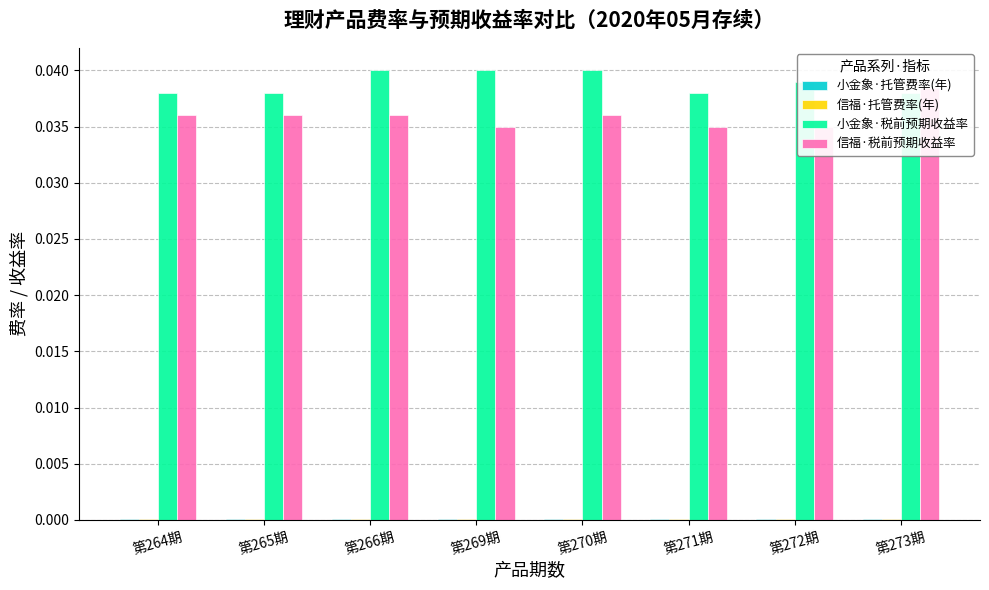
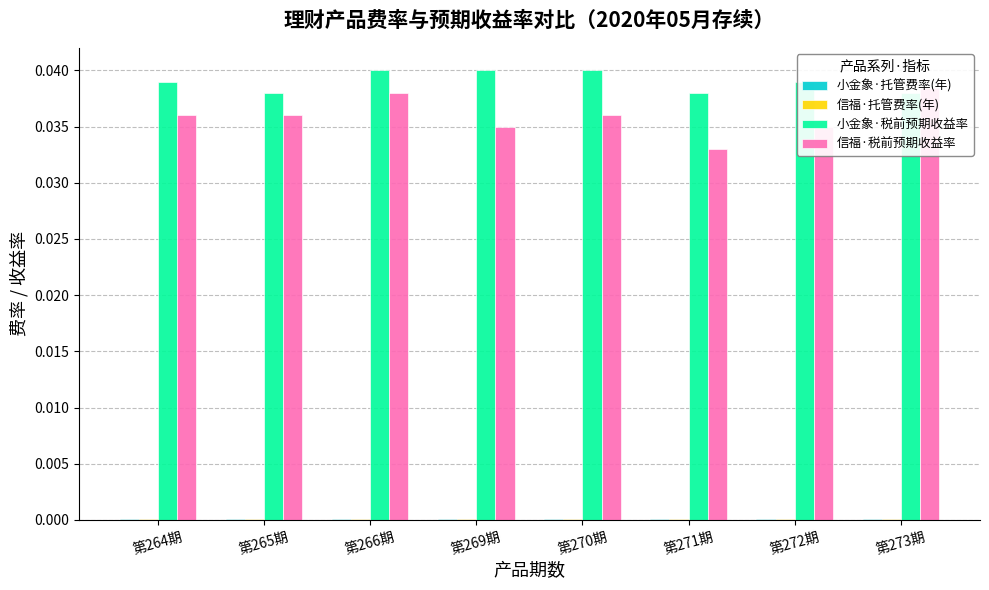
  {
    "小金象·税前预期收益率": {
-     "第264期": 0.038,
+     "第264期": 0.039,
      "第265期": 0.038,
      "第266期": 0.040,
      "第269期": 0.040,
      "第270期": 0.040,
      "第271期": 0.038
    },
    "信福·税前预期收益率": {
      "第264期": 0.036,
      "第265期": 0.036,
-     "第266期": 0.036,
+     "第266期": 0.038,
      "第269期": 0.035,
      "第270期": 0.036,
-     "第271期": 0.035
+     "第271期": 0.033
    }
  }
